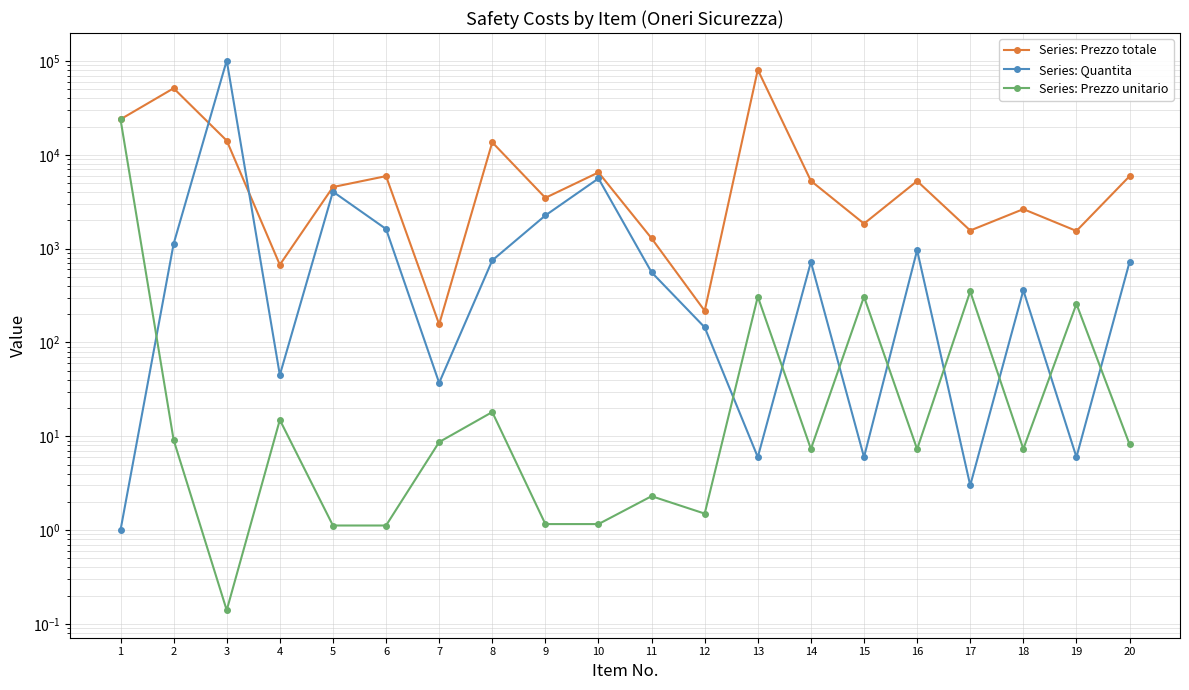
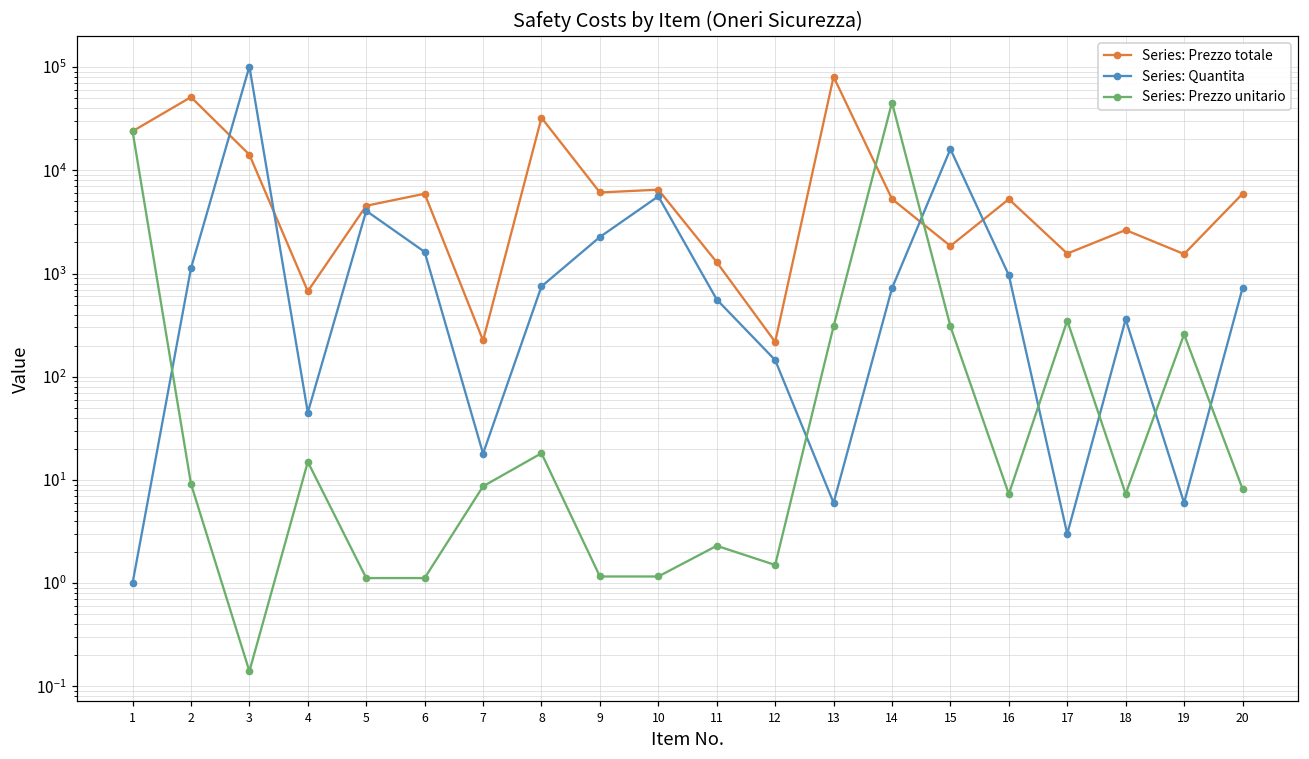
  {
    "Series: Prezzo totale": {
      "2": 50000,
      "3": 14000,
      "4": 700,
      "5": 5000,
      "6": 6000,
-     "7": 160,
-     "8": 14000,
-     "9": 3500,
+     "7": 220,
+     "8": 32000,
+     "9": 6000,
      "10": 6000,
      "11": 1300,
      "12": 220,
      "13": 80000,
      "14": 5000,
      "15": 1800,
      "16": 5000,
      "17": 1600,
      "18": 2600,
      "19": 1500,
      "20": 6000
    },
    "Series: Quantita": {
      "1": 1,
      "2": 1100,
      "3": 100000,
      "4": 50,
      "5": 4100,
      "6": 1600,
-     "7": 37,
+     "7": 18,
      "8": 800,
      "9": 2300,
      "10": 6000,
      "11": 600,
      "12": 150,
      "13": 6,
      "14": 700,
-     "15": 6,
+     "15": 16000,
      "16": 1000,
      "17": 3,
      "18": 360,
      "19": 6,
      "20": 700
    },
    "Series: Prezzo unitario": {
      "2": 9,
      "3": 0.14,
      "4": 15,
      "5": 1.1,
      "6": 1.1,
      "7": 9,
      "8": 18,
      "9": 1.2,
      "10": 1.2,
      "11": 2.3,
      "12": 1.5,
      "13": 310,
-     "14": 7,
+     "14": 50000,
      "15": 310,
      "16": 7,
      "17": 350,
      "18": 7,
      "19": 260,
      "20": 8
    }
  }
